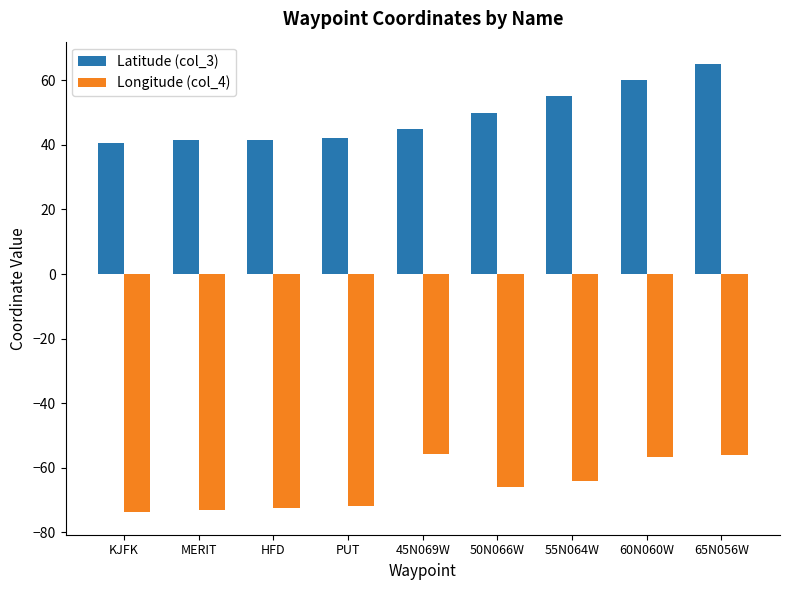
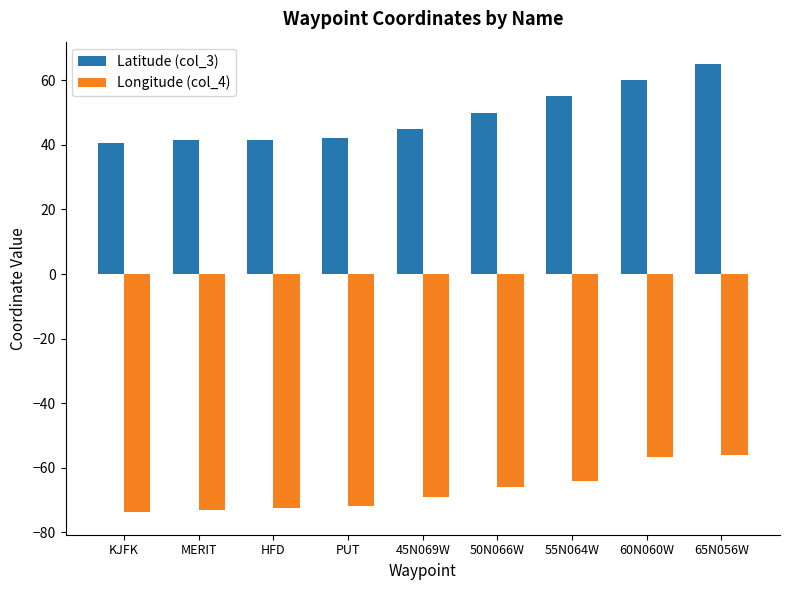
  {
    "Latitude (col_3)": {
      "KJFK": 41,
      "MERIT": 41,
      "HFD": 42,
      "PUT": 42,
      "45N069W": 45,
      "50N066W": 50,
      "55N064W": 55,
      "60N060W": 60,
      "65N056W": 65
    },
    "Longitude (col_4)": {
      "KJFK": -74,
      "MERIT": -73,
      "HFD": -73,
      "PUT": -72,
-     "45N069W": -56,
+     "45N069W": -69,
      "50N066W": -66,
      "55N064W": -64,
      "60N060W": -57,
      "65N056W": -56
    }
  }
